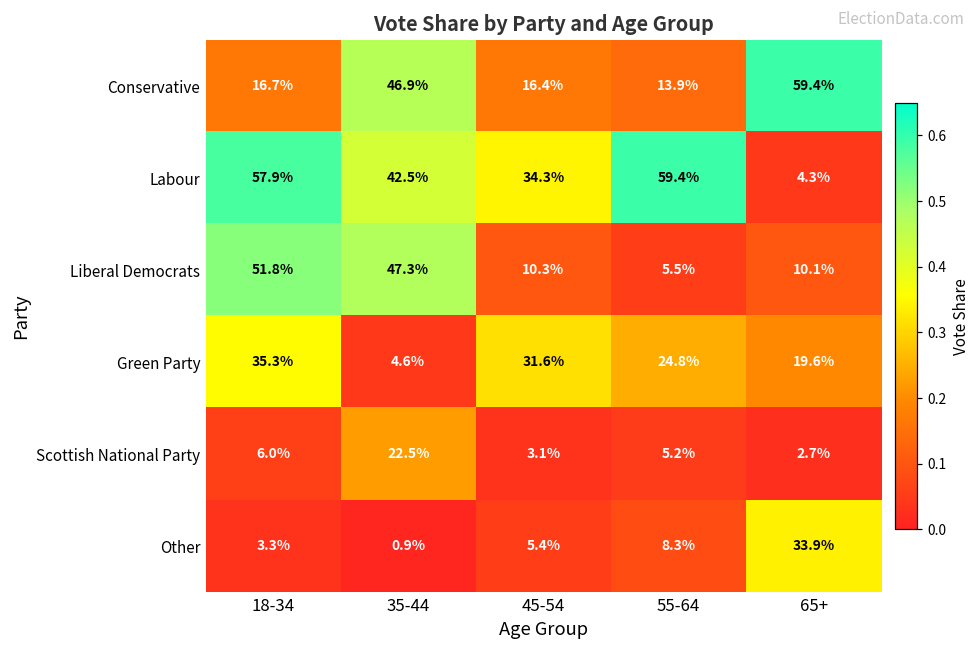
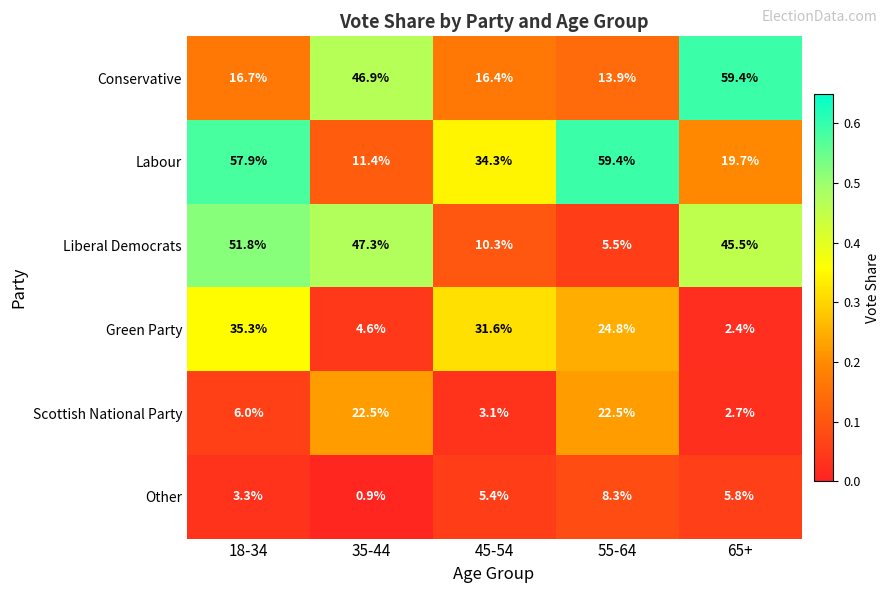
  {
    "Conservative": {
      "18-34": "16.7%",
      "35-44": "46.9%",
      "45-54": "16.4%",
      "55-64": "13.9%",
      "65+": "59.4%"
    },
    "Labour": {
      "18-34": "57.9%",
-     "35-44": "42.5%",
+     "35-44": "11.4%",
      "45-54": "34.3%",
      "55-64": "59.4%",
-     "65+": "4.3%"
+     "65+": "19.7%"
    },
    "Liberal Democrats": {
      "18-34": "51.8%",
      "35-44": "47.3%",
      "45-54": "10.3%",
      "55-64": "5.5%",
-     "65+": "10.1%"
+     "65+": "45.5%"
    },
    "Green Party": {
      "18-34": "35.3%",
      "35-44": "4.6%",
      "45-54": "31.6%",
      "55-64": "24.8%",
-     "65+": "19.6%"
+     "65+": "2.4%"
    },
    "Scottish National Party": {
      "18-34": "6.0%",
      "35-44": "22.5%",
      "45-54": "3.1%",
-     "55-64": "5.2%",
+     "55-64": "22.5%",
      "65+": "2.7%"
    },
    "Other": {
      "18-34": "3.3%",
      "35-44": "0.9%",
      "45-54": "5.4%",
      "55-64": "8.3%",
-     "65+": "33.9%"
+     "65+": "5.8%"
    }
  }
